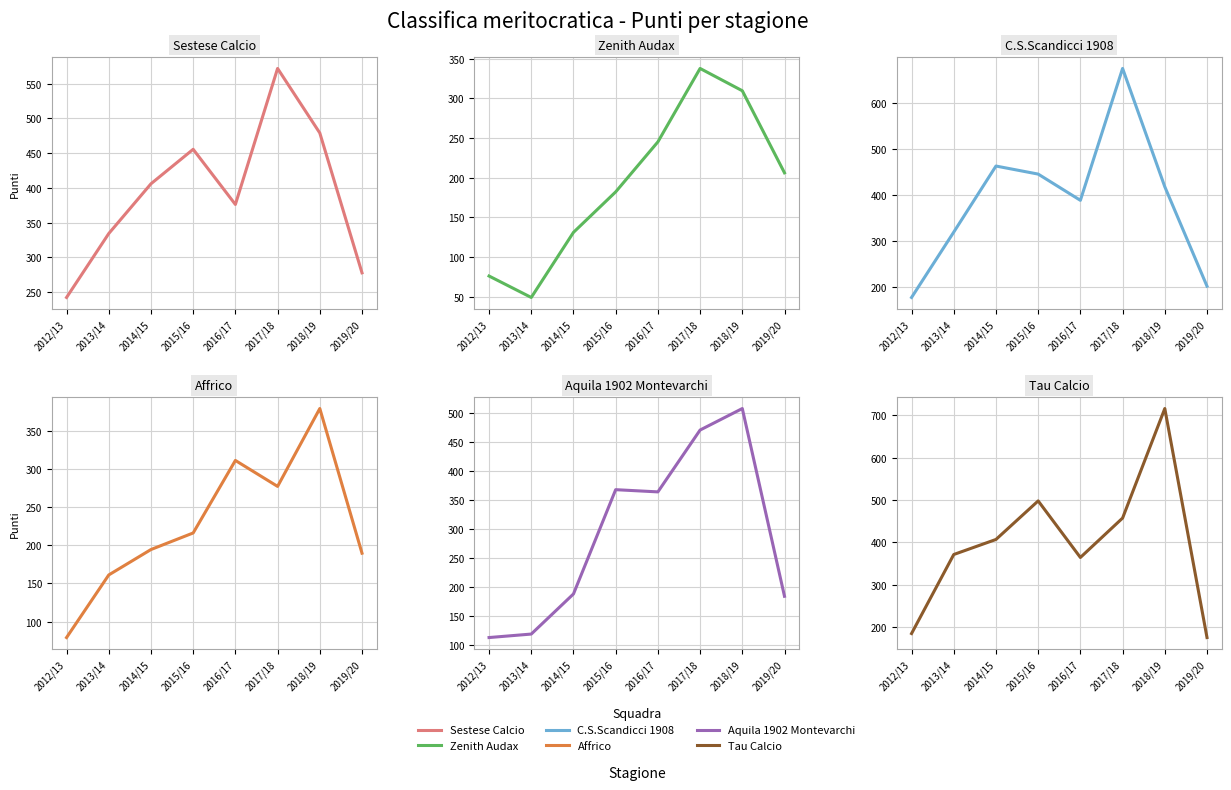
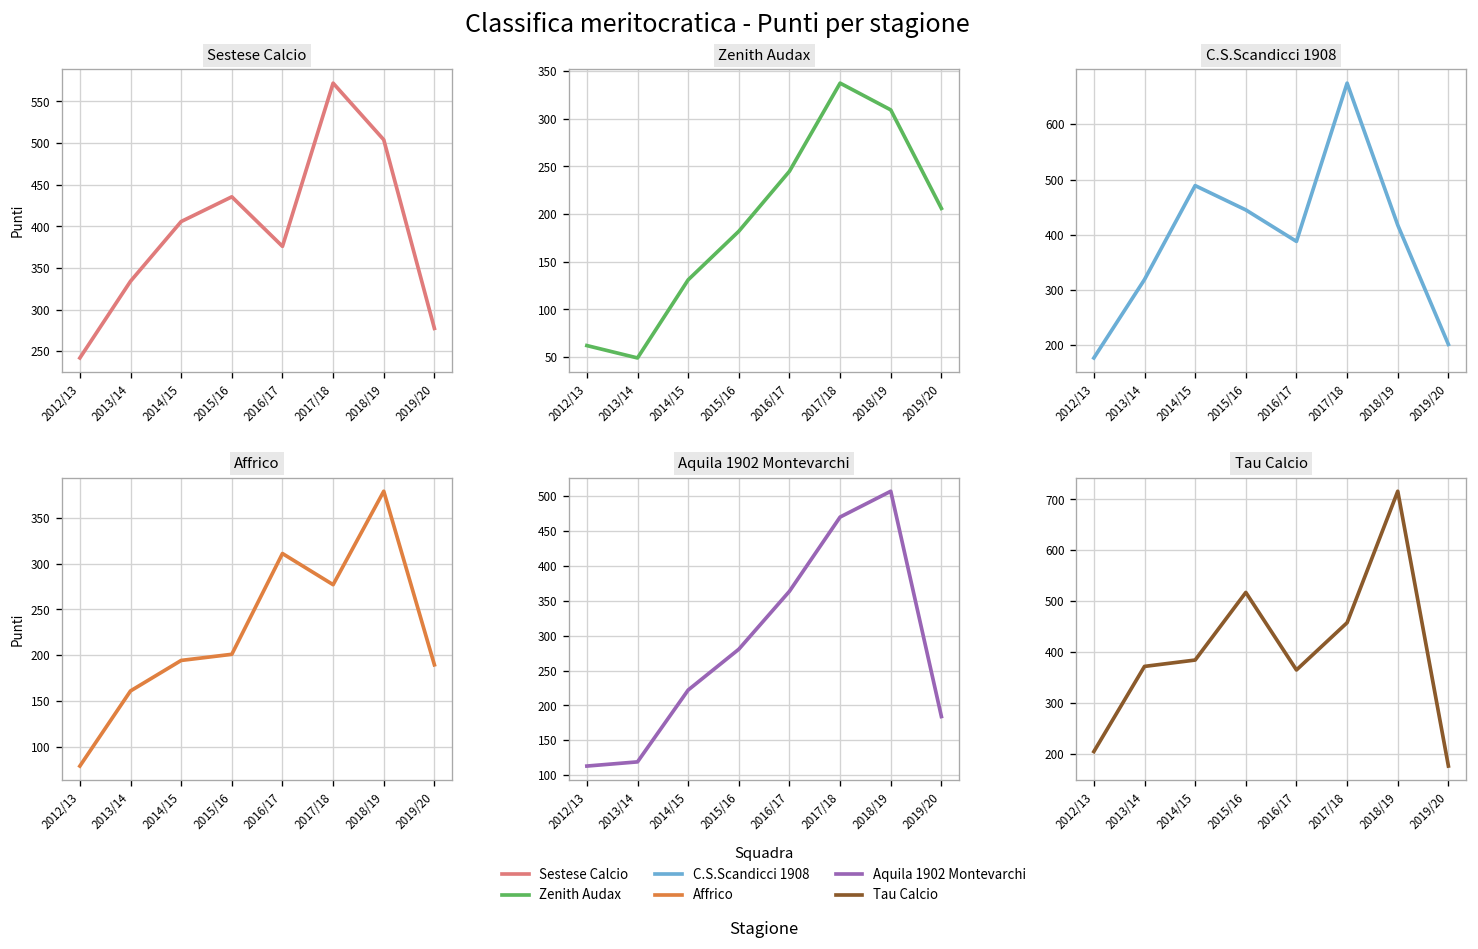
  {
    "Sestese Calcio": {
      "2012/13": 240,
      "2013/14": 330,
      "2014/15": 410,
-     "2015/16": 460,
+     "2015/16": 440,
      "2016/17": 380,
      "2017/18": 570,
-     "2018/19": 480,
+     "2018/19": 500,
      "2019/20": 280
    },
    "Zenith Audax": {
-     "2012/13": 80,
+     "2012/13": 60,
      "2013/14": 50,
      "2014/15": 130,
      "2015/16": 180,
      "2016/17": 250,
      "2017/18": 340,
      "2018/19": 310,
      "2019/20": 210
    },
    "C.S.Scandicci 1908": {
      "2012/13": 180,
      "2013/14": 320,
-     "2014/15": 460,
+     "2014/15": 490,
      "2015/16": 450,
      "2016/17": 390,
      "2017/18": 670,
      "2018/19": 420,
      "2019/20": 200
    },
    "Affrico": {
      "2012/13": 80,
      "2013/14": 160,
      "2014/15": 190,
-     "2015/16": 220,
+     "2015/16": 200,
      "2016/17": 310,
      "2017/18": 280,
      "2018/19": 380,
      "2019/20": 190
    },
    "Aquila 1902 Montevarchi": {
      "2012/13": 110,
      "2013/14": 120,
-     "2014/15": 190,
-     "2015/16": 370,
+     "2014/15": 220,
+     "2015/16": 280,
      "2016/17": 360,
      "2017/18": 470,
      "2018/19": 510,
      "2019/20": 180
    },
    "Tau Calcio": {
-     "2012/13": 190,
+     "2012/13": 200,
      "2013/14": 370,
-     "2014/15": 410,
-     "2015/16": 500,
+     "2014/15": 380,
+     "2015/16": 520,
      "2016/17": 360,
      "2017/18": 460,
      "2018/19": 720,
      "2019/20": 180
    }
  }
